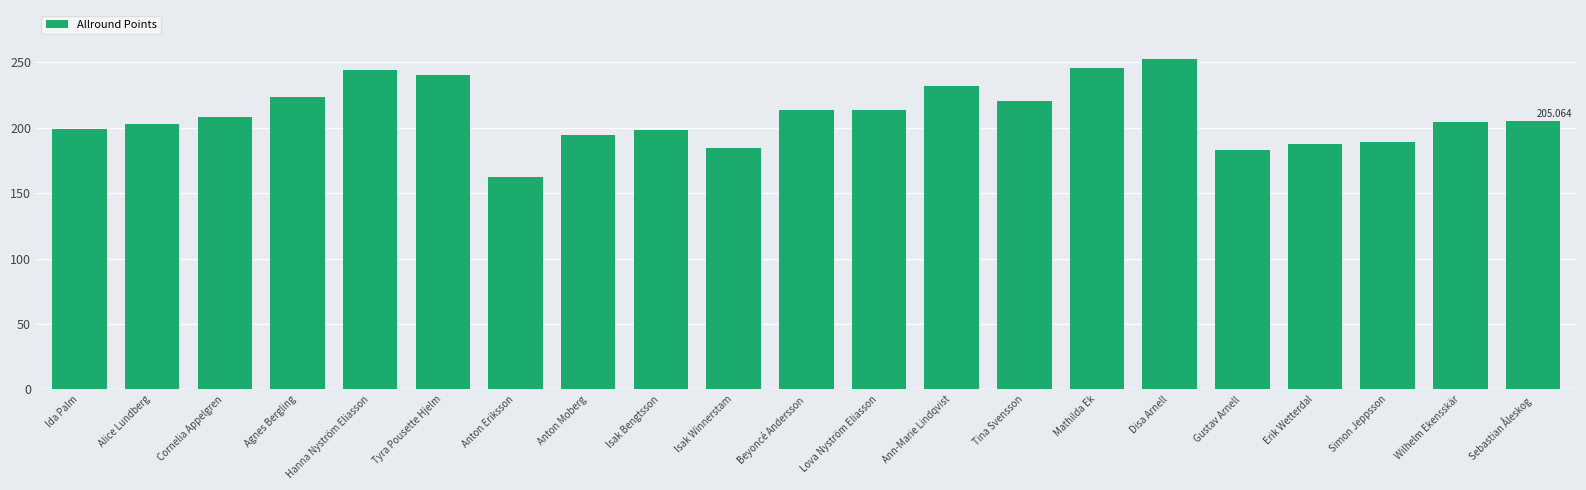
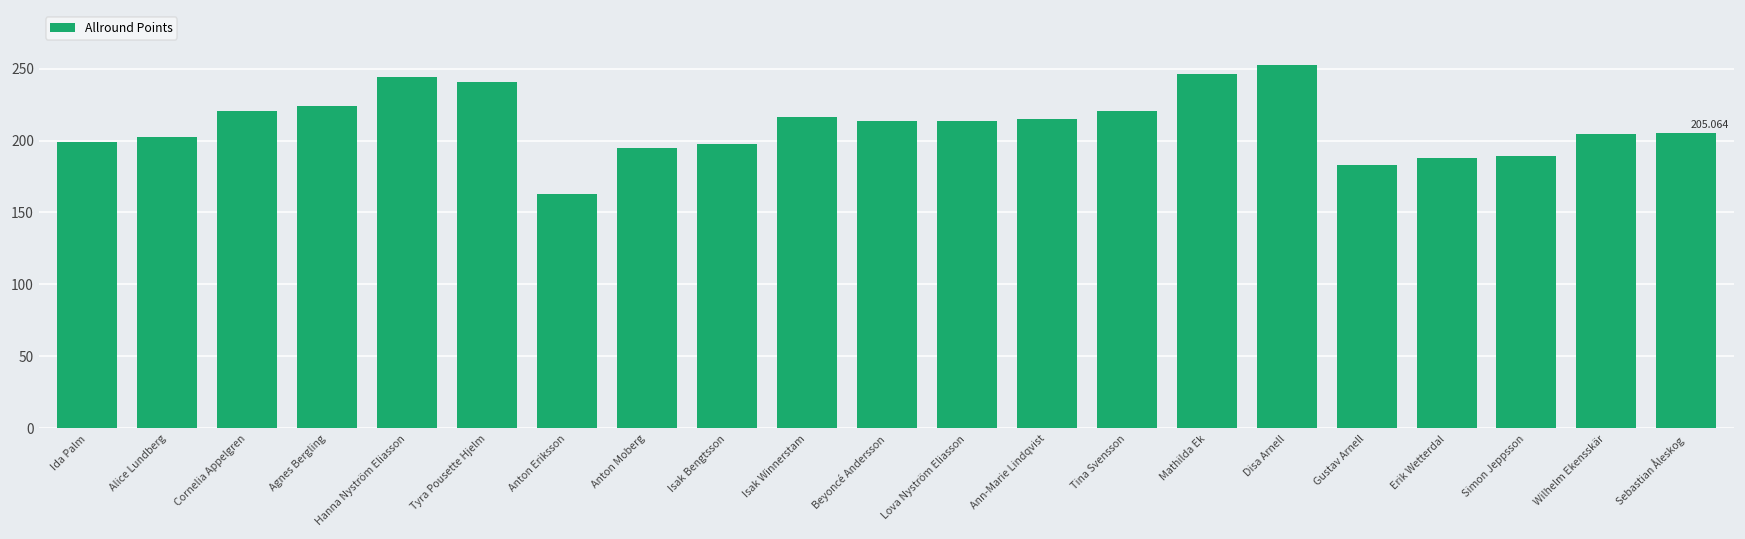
  {
    "Ida Palm": 199,
    "Alice Lundberg": 203,
-   "Cornelia Appelgren": 208,
+   "Cornelia Appelgren": 221,
    "Agnes Bergling": 224,
    "Hanna Nyström Eliasson": 244,
    "Tyra Pousette Hjelm": 241,
    "Anton Eriksson": 163,
    "Anton Moberg": 195,
    "Isak Bengtsson": 198,
-   "Isak Winnerstam": 184,
+   "Isak Winnerstam": 217,
    "Beyoncé Andersson": 214,
    "Lova Nyström Eliasson": 214,
-   "Ann-Marie Lindqvist": 232,
+   "Ann-Marie Lindqvist": 215,
    "Tina Svensson": 221,
    "Mathilda Ek": 246,
    "Disa Arnell": 253,
    "Gustav Arnell": 183,
    "Erik Wetterdal": 188,
    "Simon Jeppsson": 189,
    "Wilhelm Ekensskär": 205
  }
